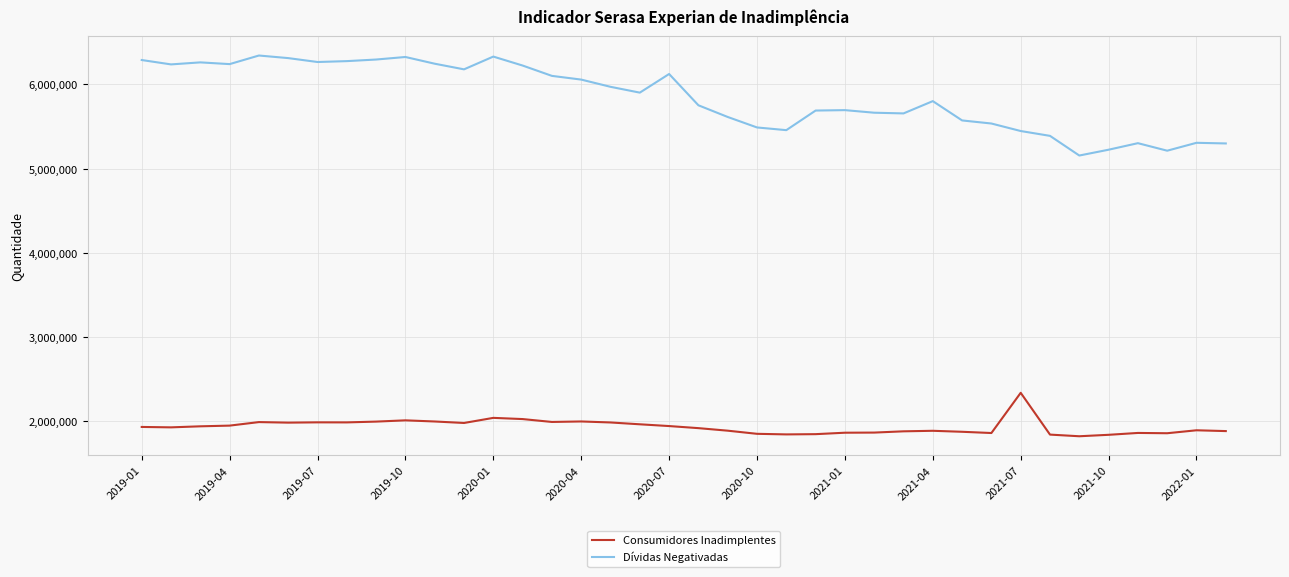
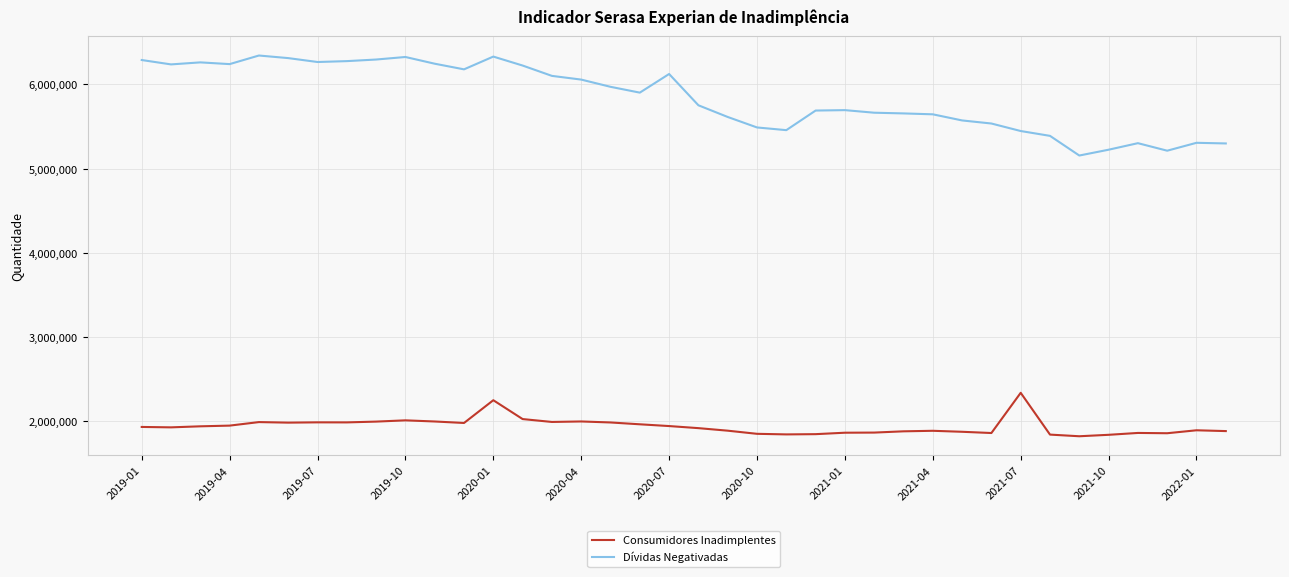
  {
    "Consumidores Inadimplentes": {
      "2019-01": "1,900,000",
      "2019-04": "1,900,000",
      "2019-07": "2,000,000",
      "2019-10": "2,000,000",
-     "2020-01": "2,000,000",
+     "2020-01": "2,300,000",
      "2020-04": "2,000,000",
      "2020-07": "1,900,000",
      "2020-10": "1,900,000",
      "2021-01": "1,900,000",
      "2021-04": "1,900,000",
      "2021-07": "2,300,000",
      "2021-10": "1,800,000",
      "2022-01": "1,900,000"
    },
    "Dívidas Negativadas": {
      "2019-01": "6,300,000",
      "2019-04": "6,200,000",
      "2019-07": "6,300,000",
      "2019-10": "6,300,000",
      "2020-01": "6,300,000",
      "2020-04": "6,100,000",
      "2020-07": "6,100,000",
      "2020-10": "5,500,000",
      "2021-01": "5,700,000",
-     "2021-04": "5,800,000",
+     "2021-04": "5,600,000",
      "2021-07": "5,400,000",
      "2021-10": "5,200,000",
      "2022-01": "5,300,000"
    }
  }
